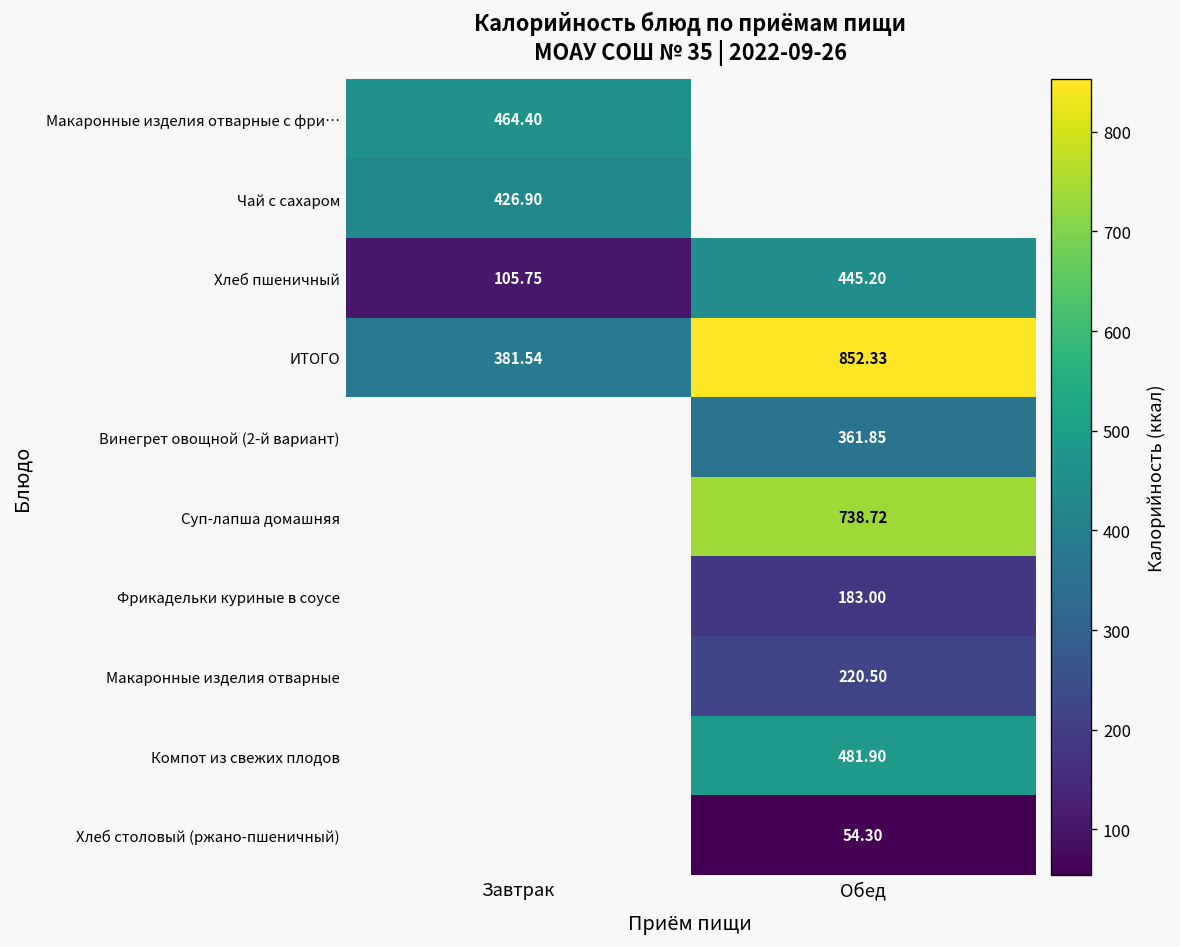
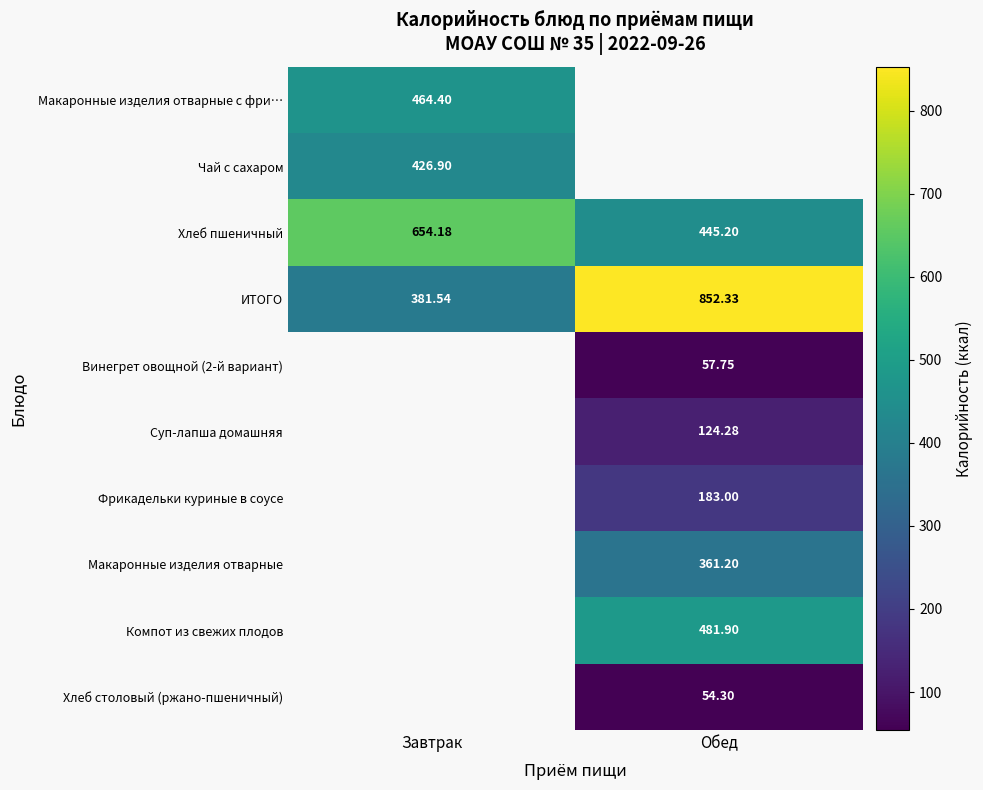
  {
    "Макаронные изделия отварные с фри…": {
      "Завтрак": 464.40
    },
    "Чай с сахаром": {
      "Завтрак": 426.90
    },
    "Хлеб пшеничный": {
-     "Завтрак": 105.75,
+     "Завтрак": 654.18,
      "Обед": 445.20
    },
    "ИТОГО": {
      "Завтрак": 381.54,
      "Обед": 852.33
    },
    "Винегрет овощной (2-й вариант)": {
-     "Обед": 361.85
+     "Обед": 57.75
    },
    "Суп-лапша домашняя": {
-     "Обед": 738.72
+     "Обед": 124.28
    },
    "Фрикадельки куриные в соусе": {
      "Обед": 183.00
    },
    "Макаронные изделия отварные": {
-     "Обед": 220.50
+     "Обед": 361.20
    },
    "Компот из свежих плодов": {
      "Обед": 481.90
    },
    "Хлеб столовый (ржано-пшеничный)": {
      "Обед": 54.30
    }
  }
